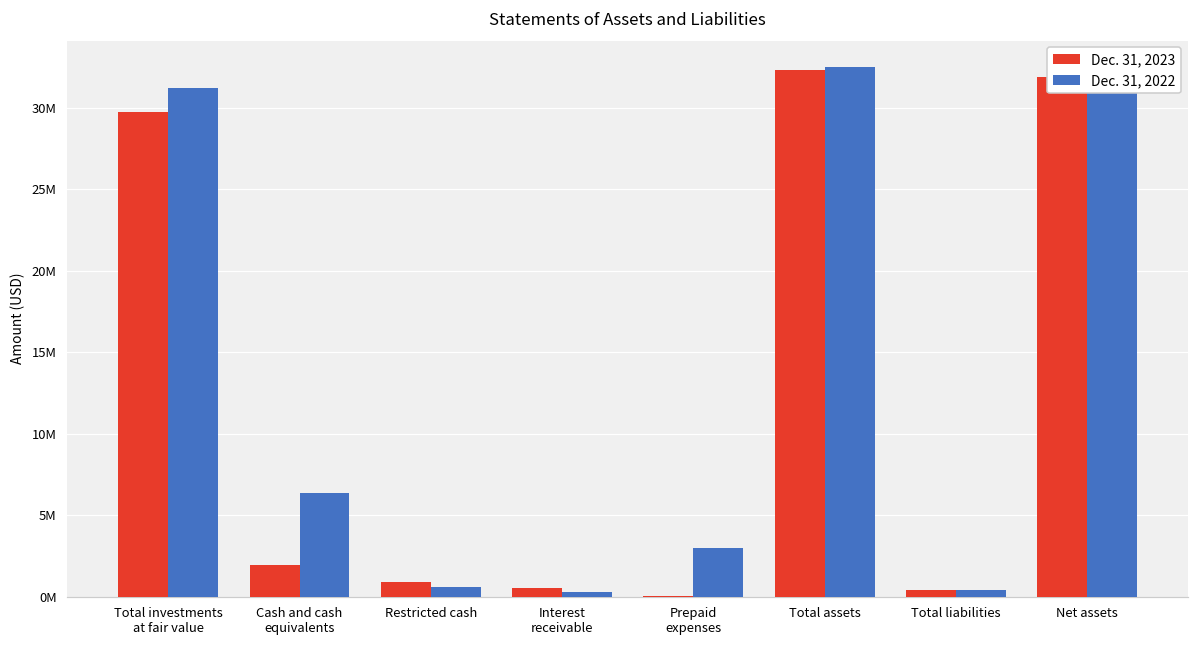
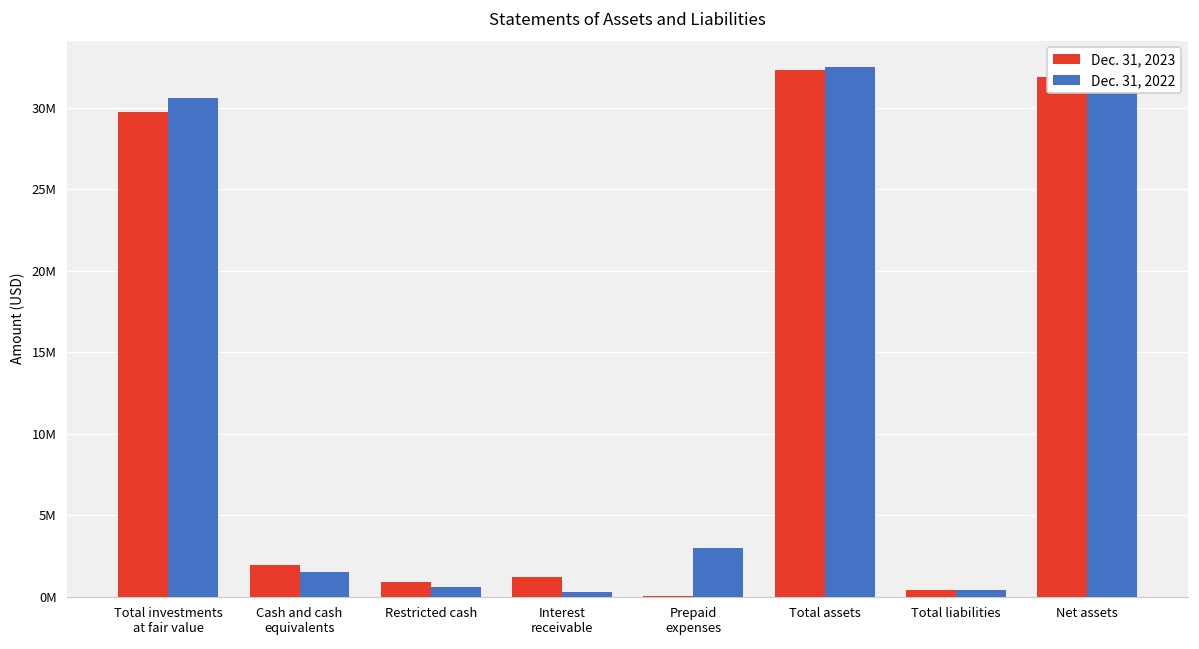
  {
    "Dec. 31, 2023": {
      "Total investments at fair value": 29700000,
      "Cash and cash equivalents": 1900000,
      "Restricted cash": 900000,
-     "Interest receivable": 500000,
+     "Interest receivable": 1200000,
      "Total assets": 32300000,
      "Total liabilities": 400000
    },
    "Dec. 31, 2022": {
-     "Total investments at fair value": 31200000,
-     "Cash and cash equivalents": 6300000,
+     "Total investments at fair value": 30600000,
+     "Cash and cash equivalents": 1500000,
      "Restricted cash": 600000,
      "Interest receivable": 300000,
      "Prepaid expenses": 3000000,
      "Total assets": 32500000,
      "Total liabilities": 400000
    }
  }
